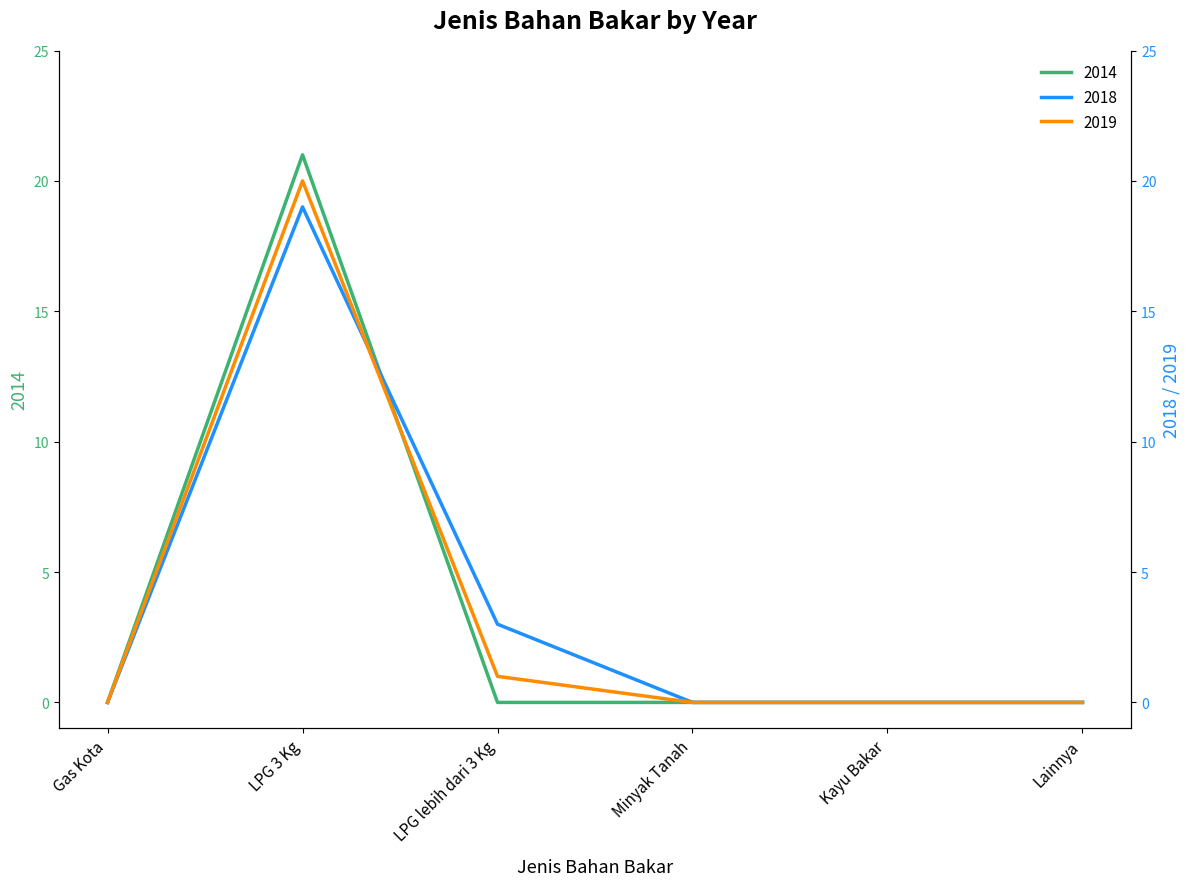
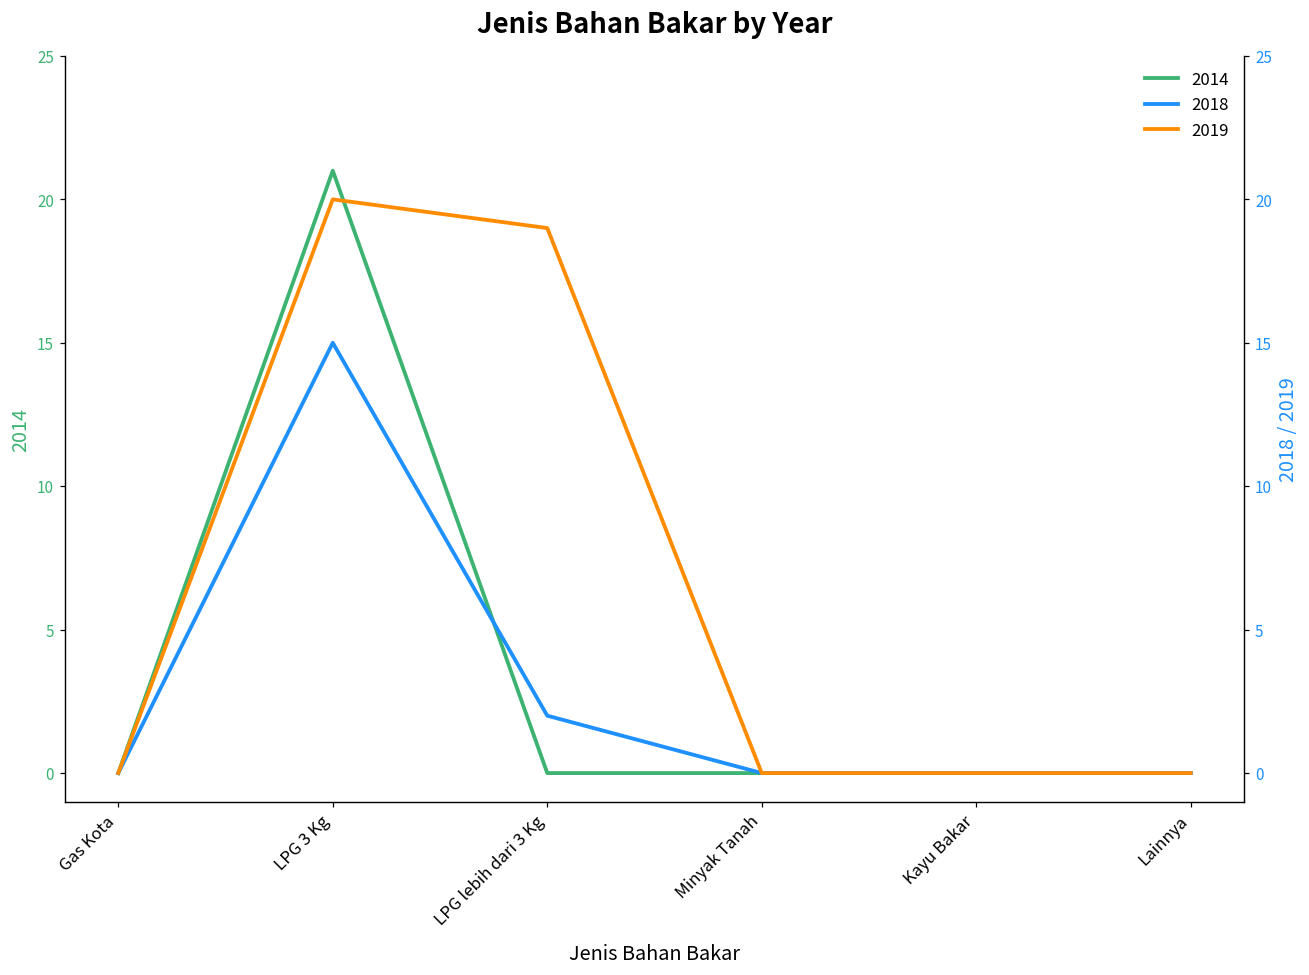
  {
    "2014": {
      "Gas Kota": 0.0,
      "LPG 3 Kg": 21.0,
      "LPG lebih dari 3 Kg": 0.0,
      "Minyak Tanah": 0.0,
      "Kayu Bakar": 0.0,
      "Lainnya": 0.0
    },
    "2018": {
-     "LPG 3 Kg": 19,
-     "LPG lebih dari 3 Kg": 3
+     "LPG 3 Kg": 15,
+     "LPG lebih dari 3 Kg": 2
    },
    "2019": {
      "LPG 3 Kg": 20,
-     "LPG lebih dari 3 Kg": 1
+     "LPG lebih dari 3 Kg": 19
    }
  }
